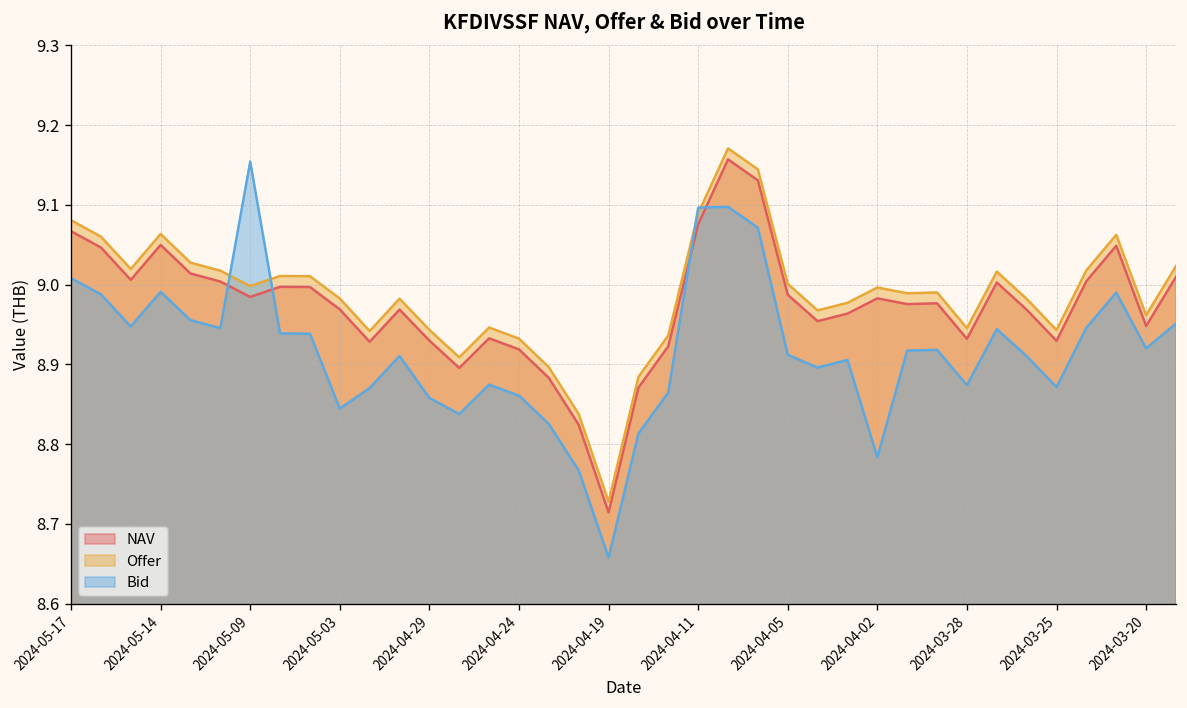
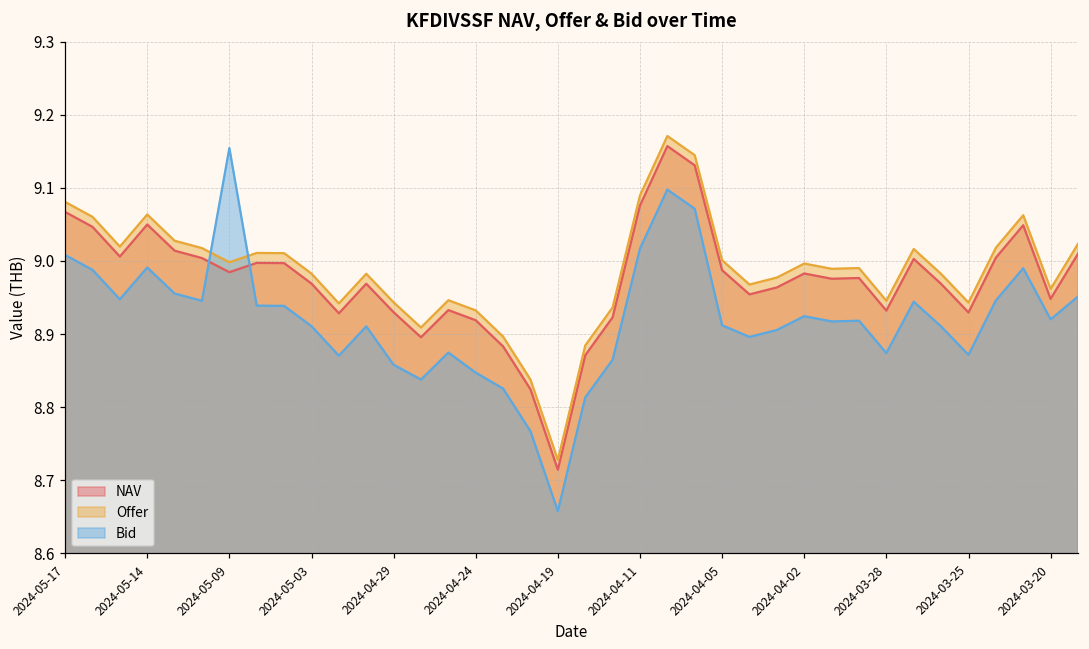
  {
    "Bid": {
      "2024-05-17": 9.01,
      "2024-05-14": 8.99,
      "2024-05-09": 9.15,
-     "2024-05-03": 8.84,
+     "2024-05-03": 8.91,
      "2024-04-29": 8.86,
-     "2024-04-24": 8.86,
+     "2024-04-24": 8.85,
      "2024-04-19": 8.66,
-     "2024-04-11": 9.10,
+     "2024-04-11": 9.02,
      "2024-04-05": 8.91,
-     "2024-04-02": 8.78,
+     "2024-04-02": 8.92,
      "2024-03-28": 8.87,
      "2024-03-25": 8.87,
      "2024-03-20": 8.92
    }
  }
